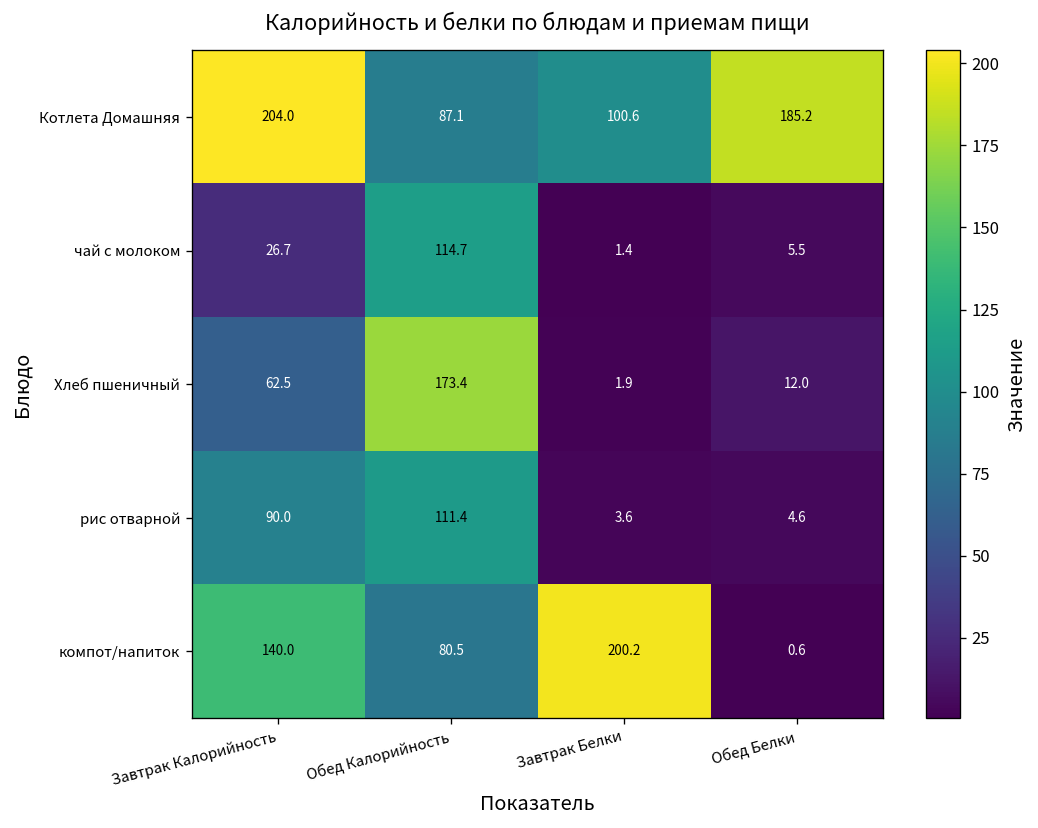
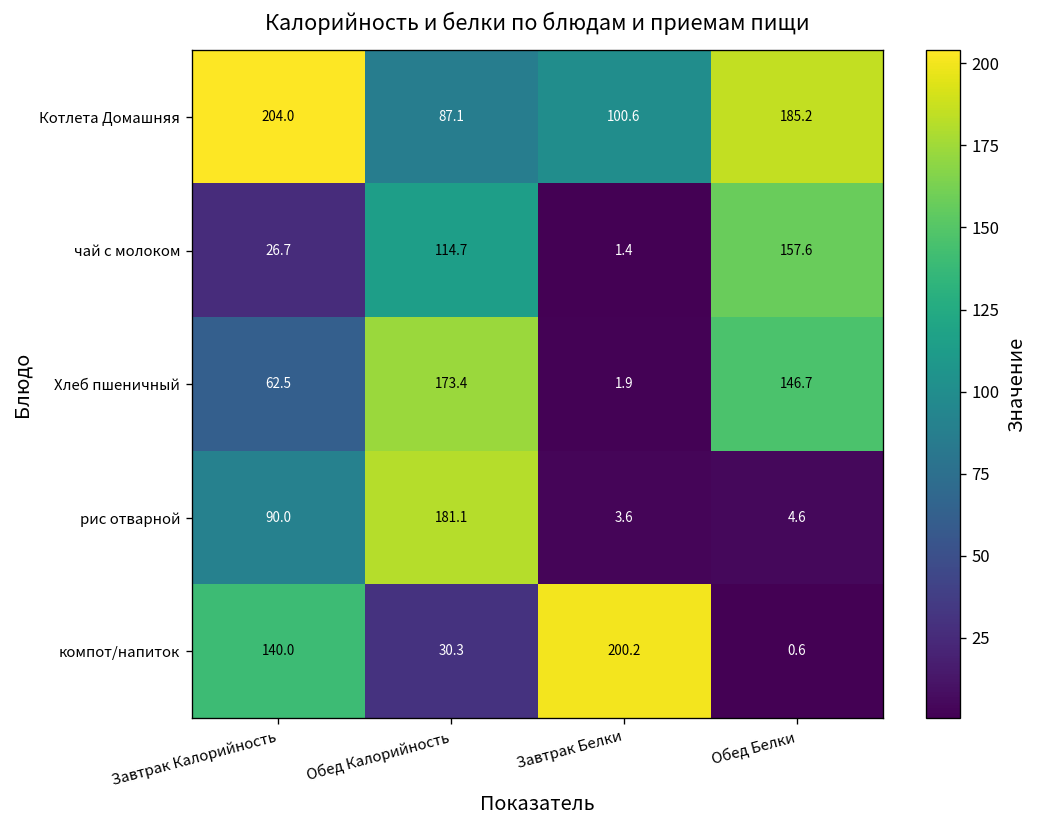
  {
    "Котлета Домашняя": {
      "Завтрак Калорийность": 204.0,
      "Обед Калорийность": 87.1,
      "Завтрак Белки": 100.6,
      "Обед Белки": 185.2
    },
    "чай с молоком": {
      "Завтрак Калорийность": 26.7,
      "Обед Калорийность": 114.7,
      "Завтрак Белки": 1.4,
-     "Обед Белки": 5.5
+     "Обед Белки": 157.6
    },
    "Хлеб пшеничный": {
      "Завтрак Калорийность": 62.5,
      "Обед Калорийность": 173.4,
      "Завтрак Белки": 1.9,
-     "Обед Белки": 12.0
+     "Обед Белки": 146.7
    },
    "рис отварной": {
      "Завтрак Калорийность": 90.0,
-     "Обед Калорийность": 111.4,
+     "Обед Калорийность": 181.1,
      "Завтрак Белки": 3.6,
      "Обед Белки": 4.6
    },
    "компот/напиток": {
      "Завтрак Калорийность": 140.0,
-     "Обед Калорийность": 80.5,
+     "Обед Калорийность": 30.3,
      "Завтрак Белки": 200.2,
      "Обед Белки": 0.6
    }
  }
